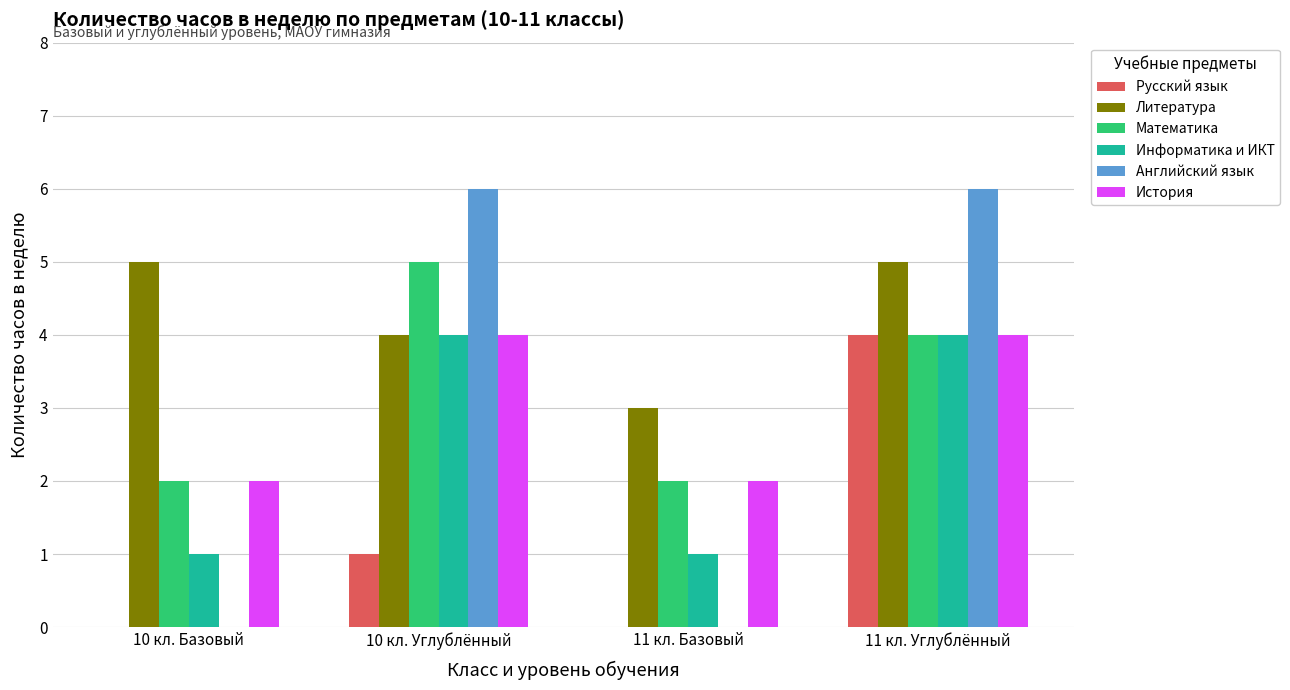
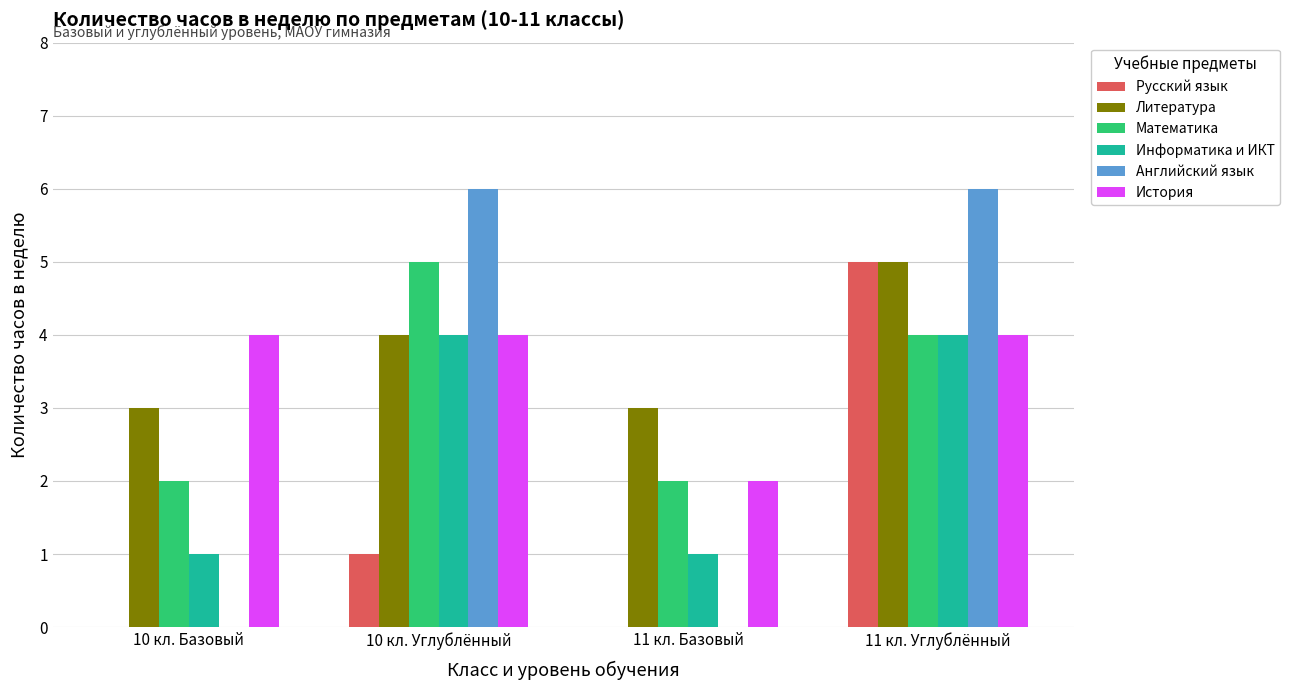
  {
    "Русский язык": {
      "10 кл. Базовый": 0,
      "10 кл. Углублённый": 1,
      "11 кл. Базовый": 0,
-     "11 кл. Углублённый": 4
+     "11 кл. Углублённый": 5
    },
    "Литература": {
-     "10 кл. Базовый": 5,
+     "10 кл. Базовый": 3,
      "10 кл. Углублённый": 4,
      "11 кл. Базовый": 3,
      "11 кл. Углублённый": 5
    },
    "Английский язык": {
      "10 кл. Базовый": 0,
      "10 кл. Углублённый": 6,
      "11 кл. Базовый": 0,
      "11 кл. Углублённый": 6
    },
    "История": {
-     "10 кл. Базовый": 2,
+     "10 кл. Базовый": 4,
      "10 кл. Углублённый": 4,
      "11 кл. Базовый": 2,
      "11 кл. Углублённый": 4
    }
  }
